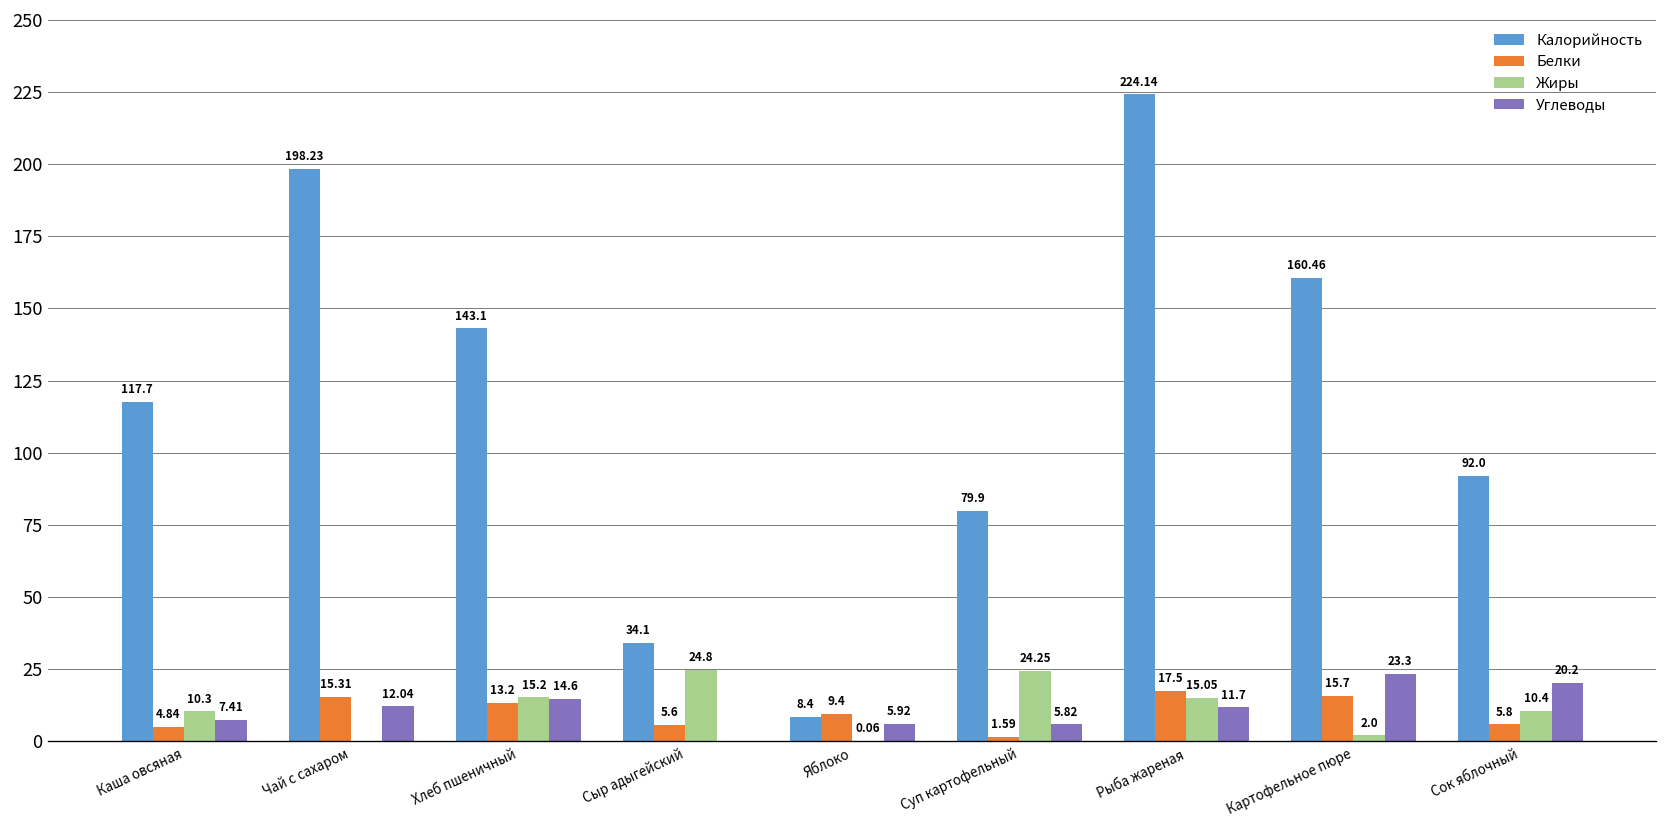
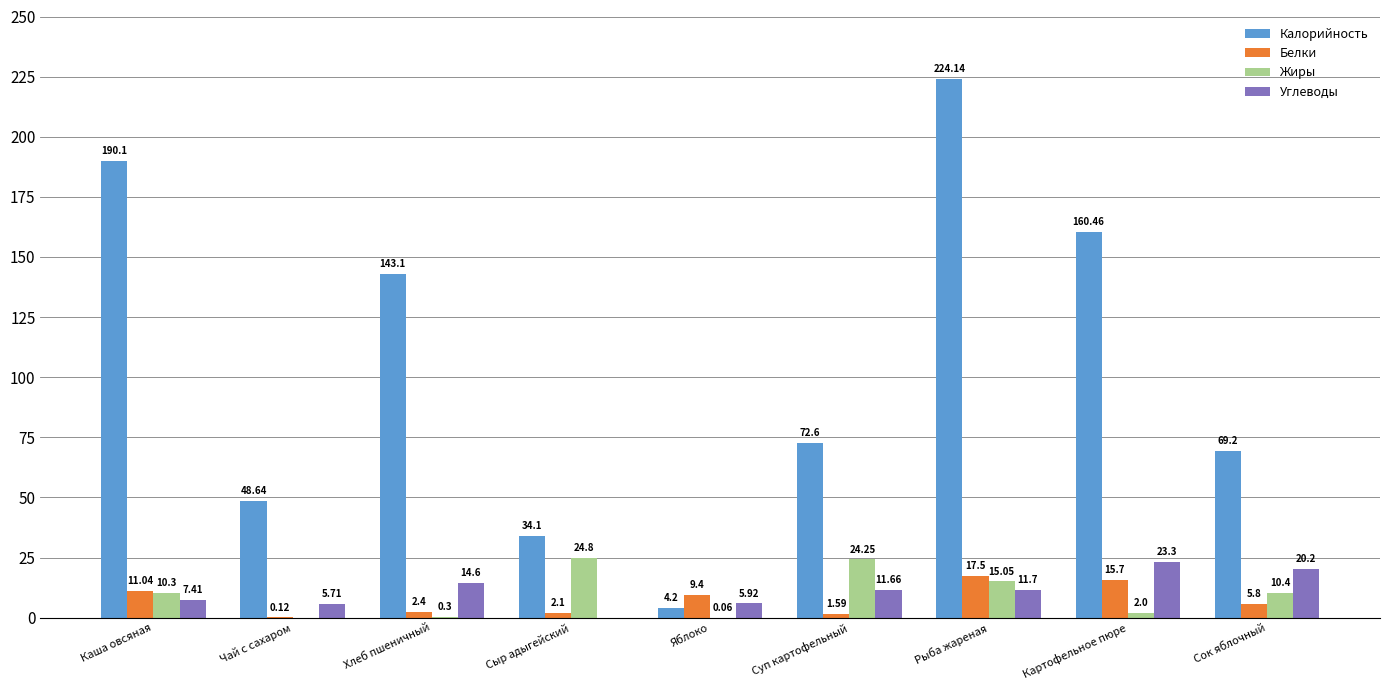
  {
    "Калорийность": {
-     "Каша овсяная": 117.7,
-     "Чай с сахаром": 198.23,
+     "Каша овсяная": 190.1,
+     "Чай с сахаром": 48.64,
      "Хлеб пшеничный": 143.1,
      "Сыр адыгейский": 34.1,
-     "Яблоко": 8.4,
-     "Суп картофельный": 79.9,
+     "Яблоко": 4.2,
+     "Суп картофельный": 72.6,
      "Рыба жареная": 224.14,
      "Картофельное пюре": 160.46,
-     "Сок яблочный": 92.0
+     "Сок яблочный": 69.2
    },
    "Белки": {
-     "Каша овсяная": 4.84,
-     "Чай с сахаром": 15.31,
-     "Хлеб пшеничный": 13.2,
-     "Сыр адыгейский": 5.6,
+     "Каша овсяная": 11.04,
+     "Чай с сахаром": 0.12,
+     "Хлеб пшеничный": 2.4,
+     "Сыр адыгейский": 2.1,
      "Яблоко": 9.4,
      "Суп картофельный": 1.59,
      "Рыба жареная": 17.5,
      "Картофельное пюре": 15.7,
      "Сок яблочный": 5.8
    },
    "Жиры": {
      "Каша овсяная": 10.3,
-     "Хлеб пшеничный": 15.2,
+     "Хлеб пшеничный": 0.3,
      "Сыр адыгейский": 24.8,
      "Яблоко": 0.06,
      "Суп картофельный": 24.25,
      "Рыба жареная": 15.05,
      "Картофельное пюре": 2.0,
      "Сок яблочный": 10.4
    },
    "Углеводы": {
      "Каша овсяная": 7.41,
-     "Чай с сахаром": 12.04,
+     "Чай с сахаром": 5.71,
      "Хлеб пшеничный": 14.6,
      "Яблоко": 5.92,
-     "Суп картофельный": 5.82,
+     "Суп картофельный": 11.66,
      "Рыба жареная": 11.7,
      "Картофельное пюре": 23.3,
      "Сок яблочный": 20.2
    }
  }
